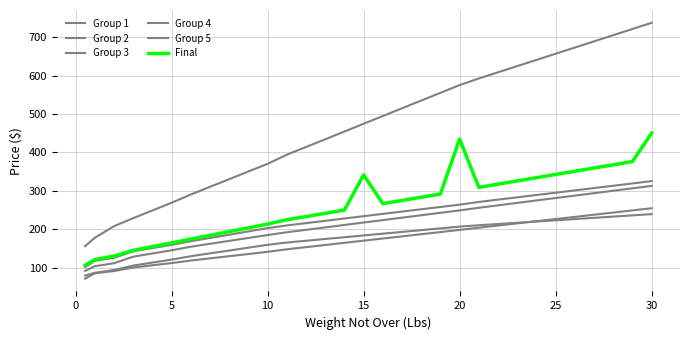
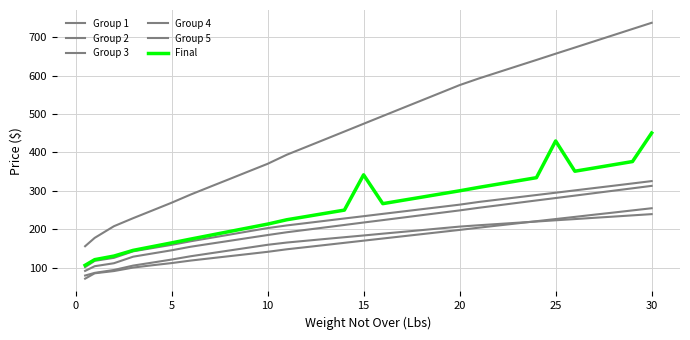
  {
    "Final": {
      "10": 210,
      "15": 340,
-     "20": 440,
-     "25": 340,
+     "20": 300,
+     "25": 430,
      "30": 450
    }
  }
